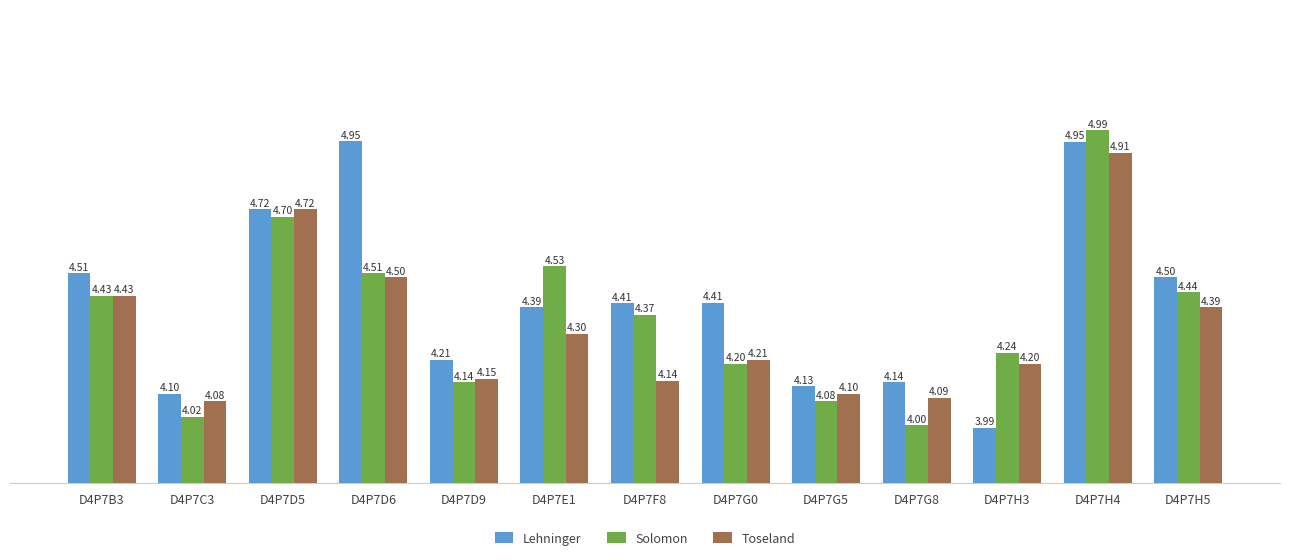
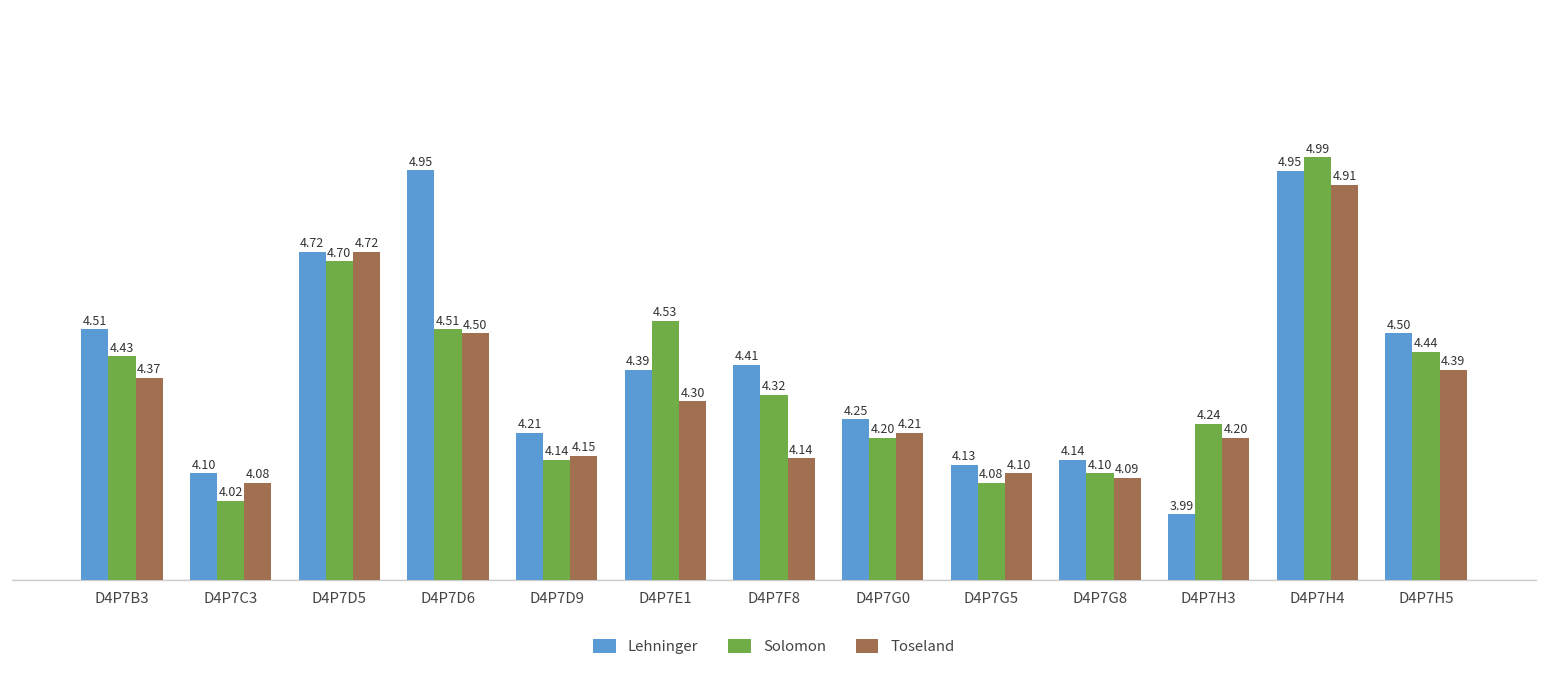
  {
    "Lehninger": {
      "D4P7B3": 4.51,
      "D4P7C3": 4.10,
      "D4P7D5": 4.72,
      "D4P7D6": 4.95,
      "D4P7D9": 4.21,
      "D4P7E1": 4.39,
      "D4P7F8": 4.41,
-     "D4P7G0": 4.41,
+     "D4P7G0": 4.25,
      "D4P7G5": 4.13,
      "D4P7G8": 4.14,
      "D4P7H3": 3.99,
      "D4P7H4": 4.95,
      "D4P7H5": 4.50
    },
    "Solomon": {
      "D4P7B3": 4.43,
      "D4P7C3": 4.02,
      "D4P7D5": 4.70,
      "D4P7D6": 4.51,
      "D4P7D9": 4.14,
      "D4P7E1": 4.53,
-     "D4P7F8": 4.37,
+     "D4P7F8": 4.32,
      "D4P7G0": 4.20,
      "D4P7G5": 4.08,
-     "D4P7G8": 4.00,
+     "D4P7G8": 4.10,
      "D4P7H3": 4.24,
      "D4P7H4": 4.99,
      "D4P7H5": 4.44
    },
    "Toseland": {
-     "D4P7B3": 4.43,
+     "D4P7B3": 4.37,
      "D4P7C3": 4.08,
      "D4P7D5": 4.72,
      "D4P7D6": 4.50,
      "D4P7D9": 4.15,
      "D4P7E1": 4.30,
      "D4P7F8": 4.14,
      "D4P7G0": 4.21,
      "D4P7G5": 4.10,
      "D4P7G8": 4.09,
      "D4P7H3": 4.20,
      "D4P7H4": 4.91,
      "D4P7H5": 4.39
    }
  }
